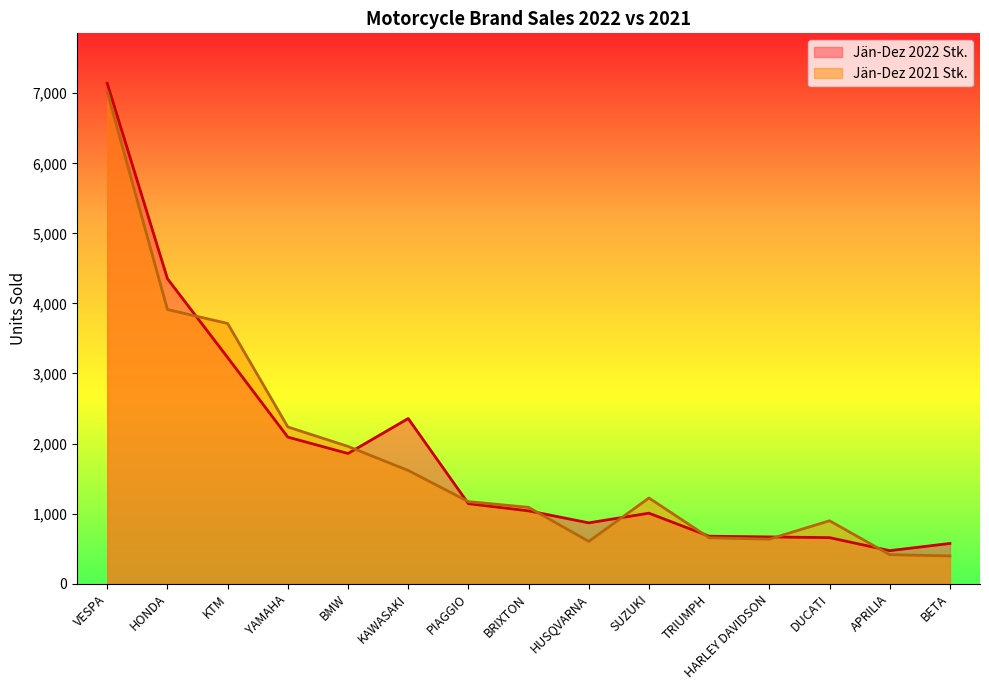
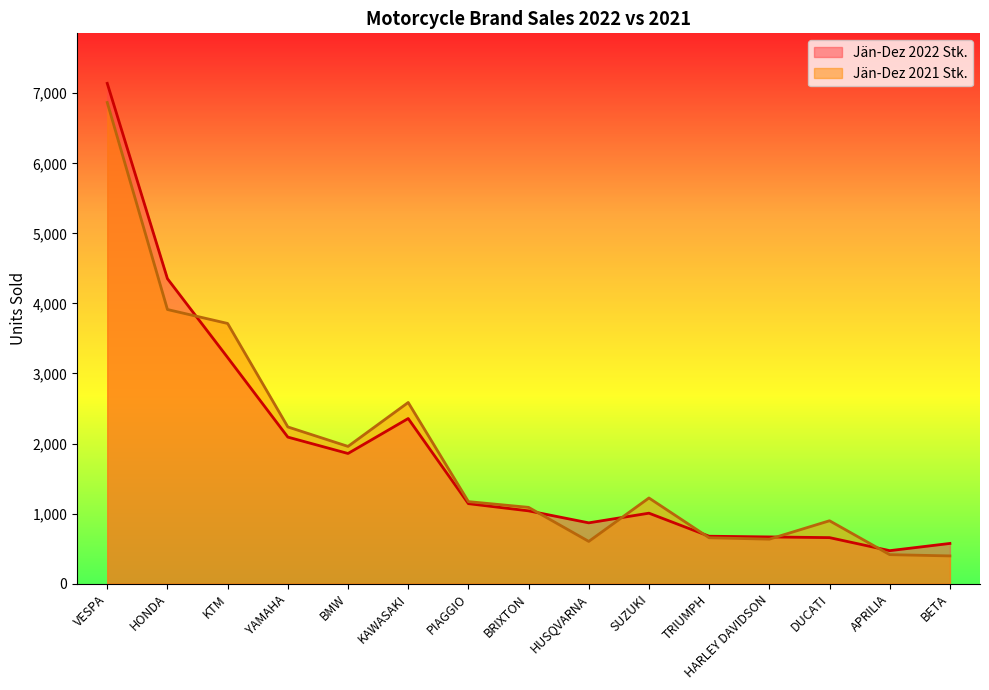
  {
    "Jän-Dez 2022 Stk.": {
      "VESPA": "7,100",
      "HONDA": "4,400",
      "KTM": "3,200",
      "YAMAHA": "2,100",
      "BMW": "1,900",
      "KAWASAKI": "2,400",
      "BRIXTON": "1,000",
      "HUSQVARNA": "900",
      "SUZUKI": "1,000",
      "DUCATI": "700",
      "APRILIA": "500",
      "BETA": "600"
    },
    "Jän-Dez 2021 Stk.": {
-     "VESPA": "7,000",
+     "VESPA": "6,900",
      "HONDA": "3,900",
      "KTM": "3,700",
      "YAMAHA": "2,200",
      "BMW": "2,000",
-     "KAWASAKI": "1,600",
+     "KAWASAKI": "2,600",
      "BRIXTON": "1,100",
      "HUSQVARNA": "600",
      "SUZUKI": "1,200",
      "DUCATI": "900",
      "APRILIA": "400",
      "BETA": "400"
    }
  }
